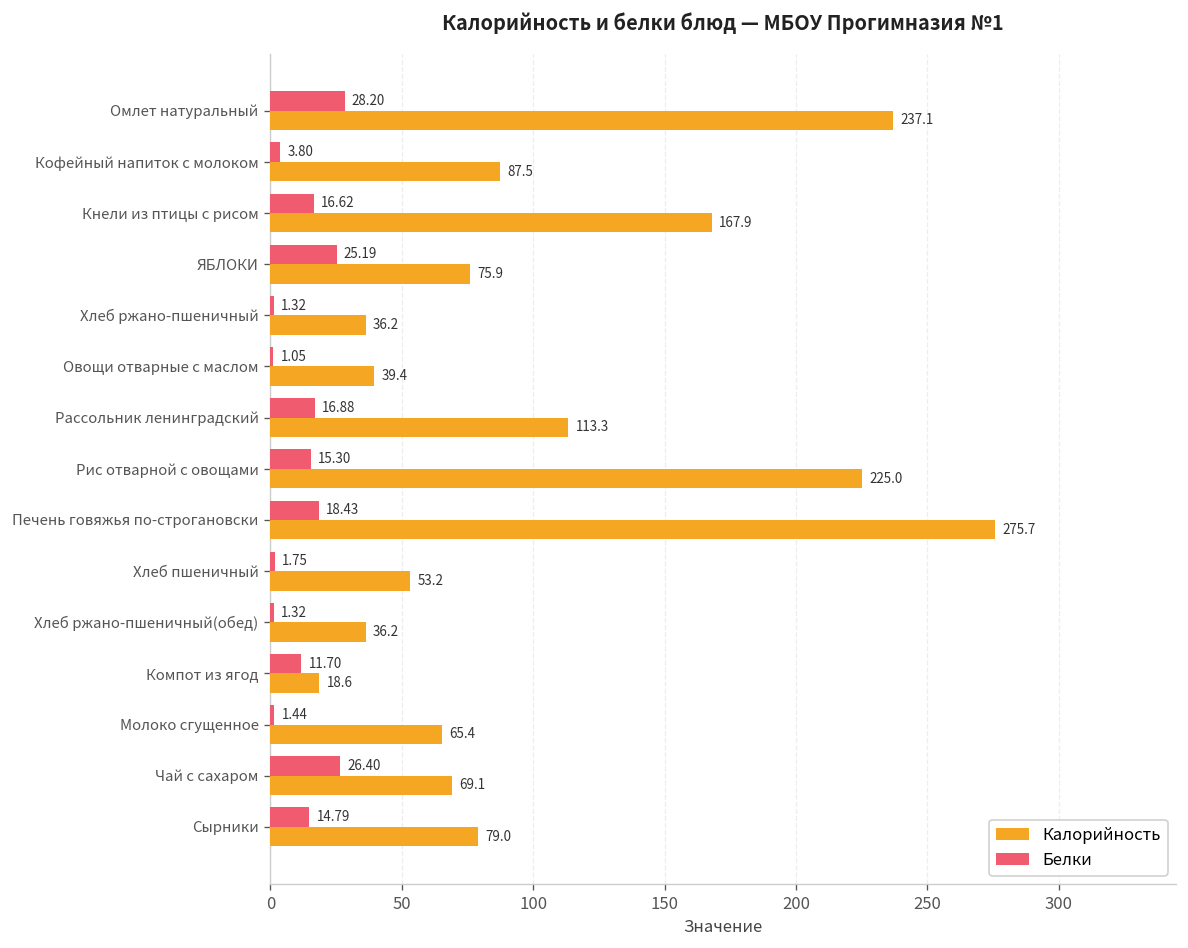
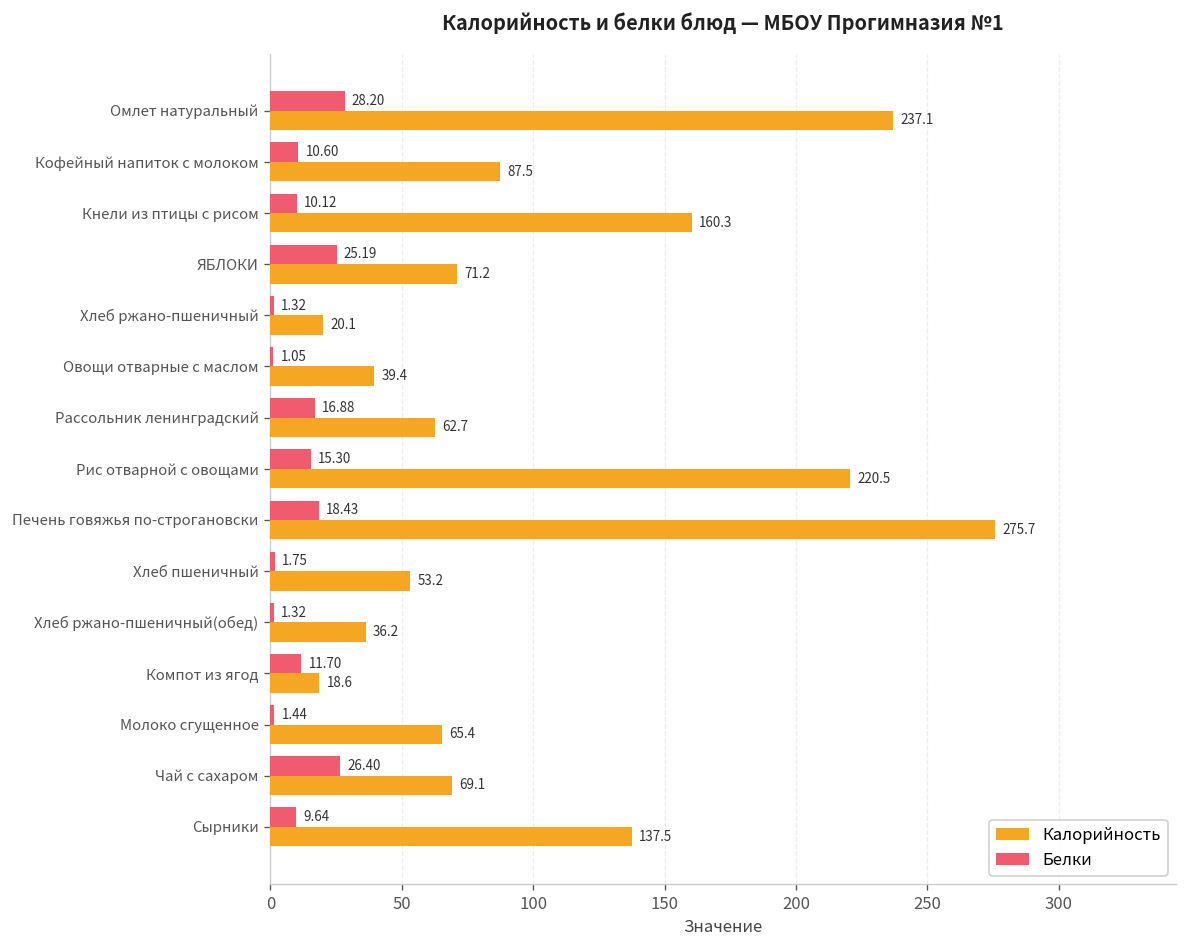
  {
    "Калорийность": {
      "Омлет натуральный": 237.1,
      "Кофейный напиток с молоком": 87.5,
-     "Кнели из птицы с рисом": 167.9,
-     "ЯБЛОКИ": 75.9,
-     "Хлеб ржано-пшеничный": 36.2,
+     "Кнели из птицы с рисом": 160.3,
+     "ЯБЛОКИ": 71.2,
+     "Хлеб ржано-пшеничный": 20.1,
      "Овощи отварные с маслом": 39.4,
-     "Рассольник ленинградский": 113.3,
-     "Рис отварной с овощами": 225.0,
+     "Рассольник ленинградский": 62.7,
+     "Рис отварной с овощами": 220.5,
      "Печень говяжья по-строгановски": 275.7,
      "Хлеб пшеничный": 53.2,
      "Хлеб ржано-пшеничный(обед)": 36.2,
      "Компот из ягод": 18.6,
      "Молоко сгущенное": 65.4,
      "Чай с сахаром": 69.1,
-     "Сырники": 79.0
+     "Сырники": 137.5
    },
    "Белки": {
      "Омлет натуральный": 28.20,
-     "Кофейный напиток с молоком": 3.80,
-     "Кнели из птицы с рисом": 16.62,
+     "Кофейный напиток с молоком": 10.60,
+     "Кнели из птицы с рисом": 10.12,
      "ЯБЛОКИ": 25.19,
      "Хлеб ржано-пшеничный": 1.32,
      "Овощи отварные с маслом": 1.05,
      "Рассольник ленинградский": 16.88,
      "Рис отварной с овощами": 15.30,
      "Печень говяжья по-строгановски": 18.43,
      "Хлеб пшеничный": 1.75,
      "Хлеб ржано-пшеничный(обед)": 1.32,
      "Компот из ягод": 11.70,
      "Молоко сгущенное": 1.44,
      "Чай с сахаром": 26.40,
-     "Сырники": 14.79
+     "Сырники": 9.64
    }
  }
